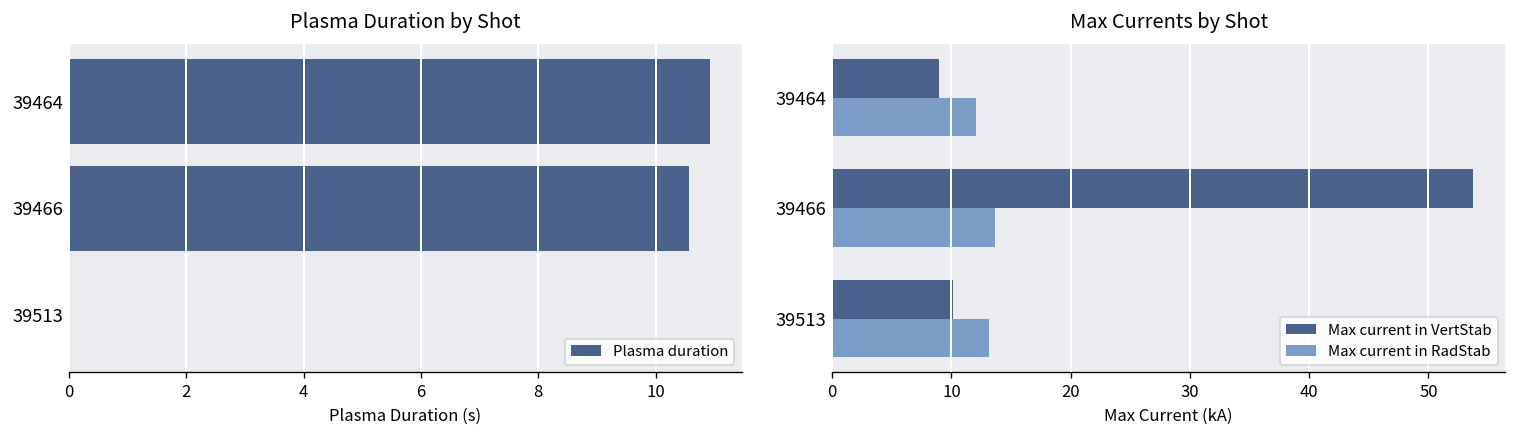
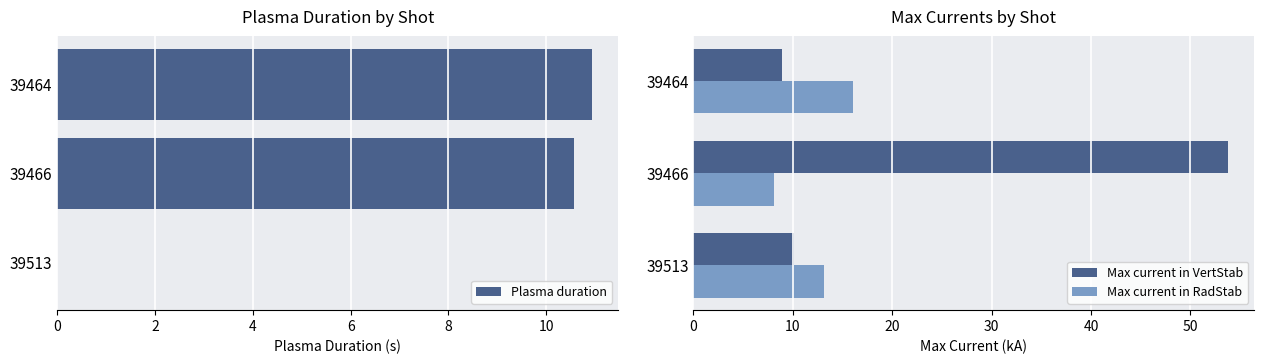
  {
    "Plasma Duration by Shot": {
      "39464": 10.9,
      "39466": 10.6,
      "39513": 0.0
    },
    "Max Currents by Shot": {
      "Max current in VertStab": {
        "39464": 9,
        "39466": 54,
        "39513": 10
      },
      "Max current in RadStab": {
-       "39464": 12,
-       "39466": 14,
+       "39464": 16,
+       "39466": 8,
        "39513": 13
      }
    }
  }
